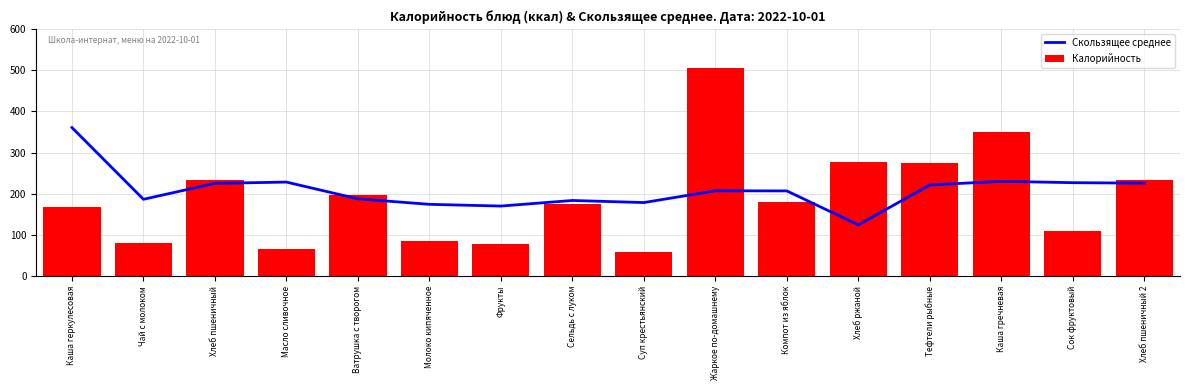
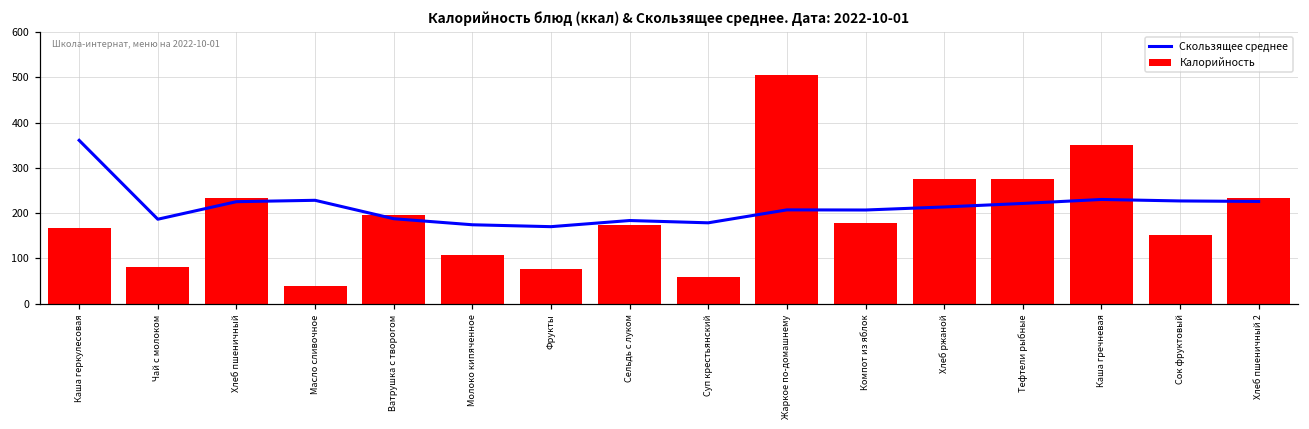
  {
    "Скользящее среднее": {
      "Каша геркулесовая": 360,
      "Чай с молоком": 190,
      "Хлеб пшеничный": 230,
      "Масло сливочное": 230,
      "Ватрушка с творогом": 190,
      "Молоко кипяченное": 170,
      "Фрукты": 170,
      "Сельдь с луком": 180,
      "Суп крестьянский": 180,
      "Жаркое по-домашнему": 210,
      "Компот из яблок": 210,
-     "Хлеб ржаной": 120,
+     "Хлеб ржаной": 210,
      "Тефтели рыбные": 220,
      "Каша гречневая": 230,
      "Сок фруктовый": 230,
      "Хлеб пшеничный 2": 230
    },
    "Калорийность": {
      "Каша геркулесовая": 170,
      "Чай с молоком": 80,
      "Хлеб пшеничный": 230,
-     "Масло сливочное": 70,
+     "Масло сливочное": 40,
      "Ватрушка с творогом": 200,
-     "Молоко кипяченное": 80,
+     "Молоко кипяченное": 110,
      "Фрукты": 80,
      "Сельдь с луком": 170,
      "Суп крестьянский": 60,
      "Жаркое по-домашнему": 510,
      "Компот из яблок": 180,
      "Хлеб ржаной": 280,
      "Тефтели рыбные": 270,
      "Каша гречневая": 350,
-     "Сок фруктовый": 110,
+     "Сок фруктовый": 150,
      "Хлеб пшеничный 2": 230
    }
  }
